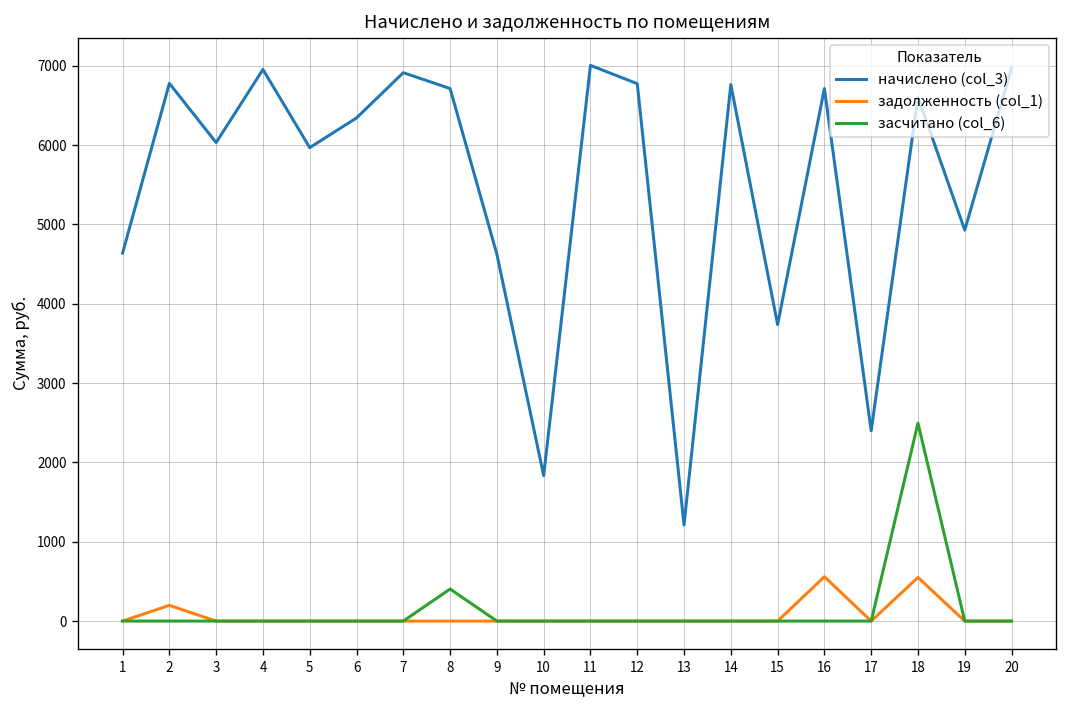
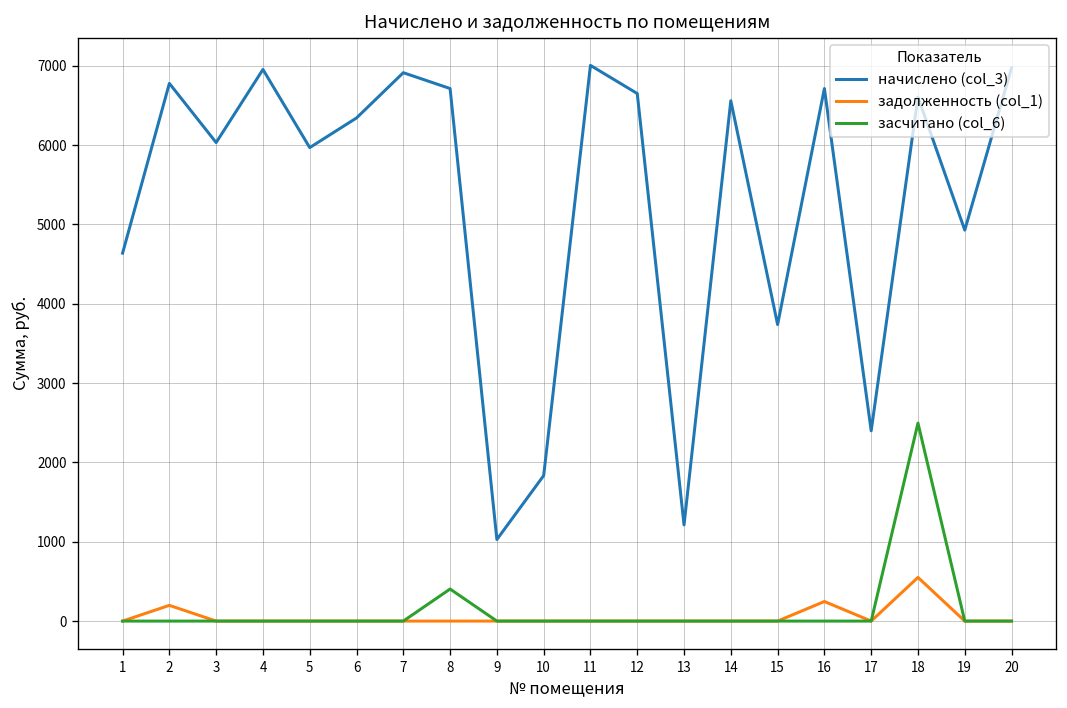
  {
    "начислено (col_3)": {
      "1": 4600,
      "2": 6800,
      "3": 6000,
      "4": 7000,
      "5": 6000,
      "6": 6300,
      "7": 6900,
      "8": 6700,
-     "9": 4600,
+     "9": 1000,
      "10": 1800,
      "11": 7000,
-     "12": 6800,
+     "12": 6600,
      "13": 1200,
-     "14": 6800,
+     "14": 6600,
      "15": 3700,
      "16": 6700,
      "17": 2400,
      "19": 4900
    },
    "задолженность (col_1)": {
      "2": 200,
      "8": 0,
-     "16": 600,
+     "16": 200,
      "18": 600
    },
    "засчитано (col_6)": {
      "2": 0,
      "8": 400,
      "16": 0,
      "18": 2500
    }
  }
